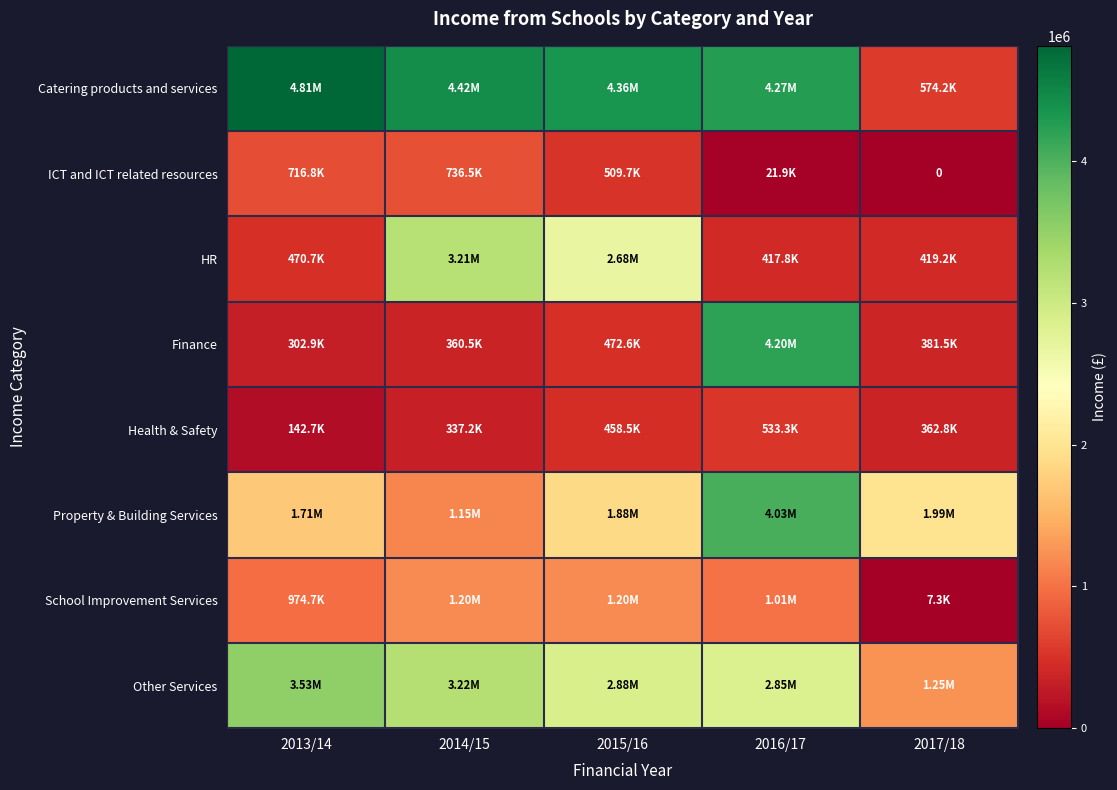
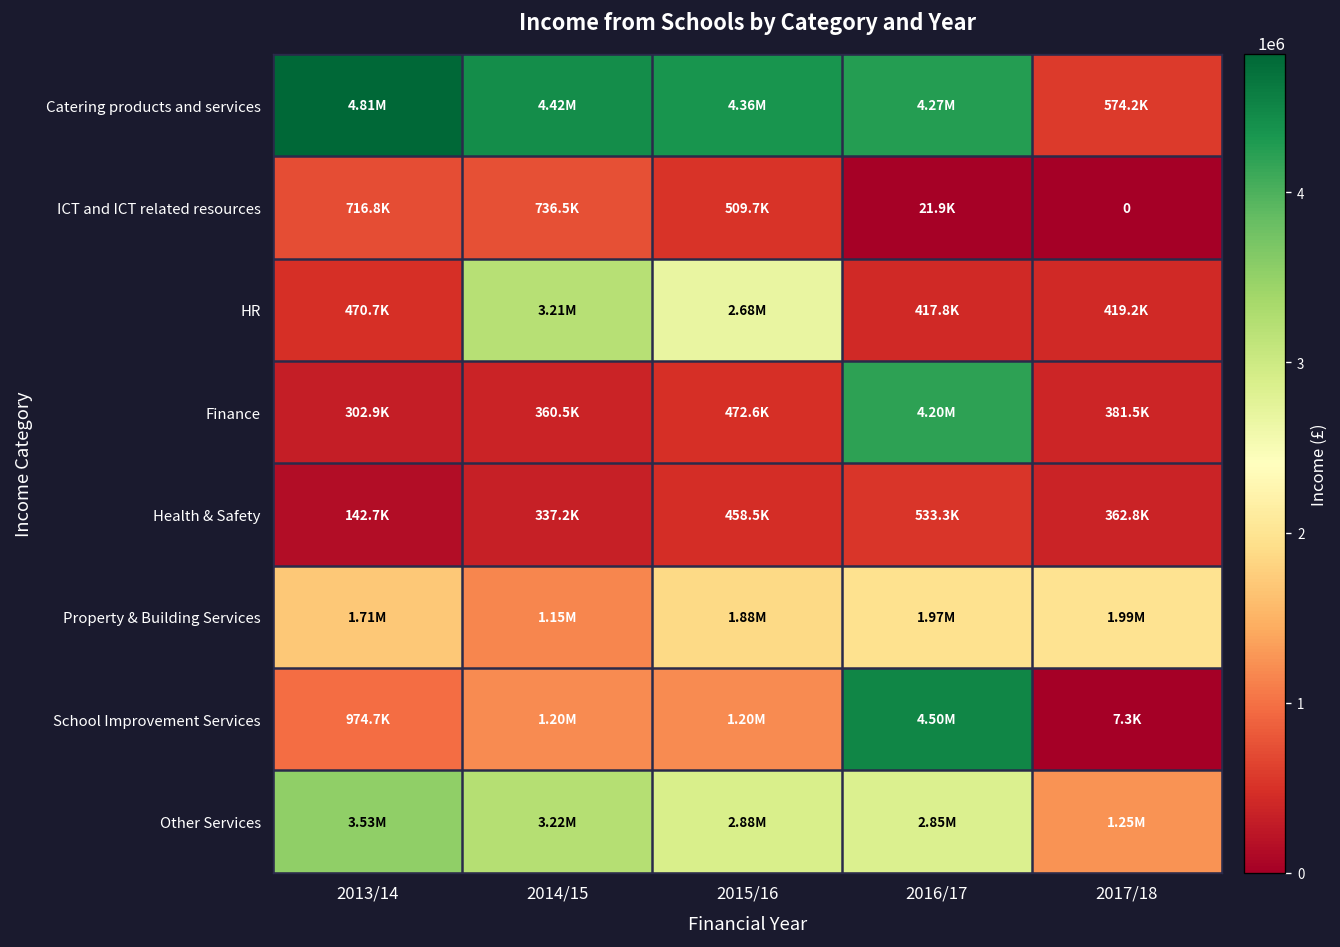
  {
    "Catering products and services": {
      "2013/14": "4.81M",
      "2014/15": "4.42M",
      "2015/16": "4.36M",
      "2016/17": "4.27M",
      "2017/18": "574.2K"
    },
    "ICT and ICT related resources": {
      "2013/14": "716.8K",
      "2014/15": "736.5K",
      "2015/16": "509.7K",
      "2016/17": "21.9K",
      "2017/18": "0"
    },
    "HR": {
      "2013/14": "470.7K",
      "2014/15": "3.21M",
      "2015/16": "2.68M",
      "2016/17": "417.8K",
      "2017/18": "419.2K"
    },
    "Finance": {
      "2013/14": "302.9K",
      "2014/15": "360.5K",
      "2015/16": "472.6K",
      "2016/17": "4.20M",
      "2017/18": "381.5K"
    },
    "Health & Safety": {
      "2013/14": "142.7K",
      "2014/15": "337.2K",
      "2015/16": "458.5K",
      "2016/17": "533.3K",
      "2017/18": "362.8K"
    },
    "Property & Building Services": {
      "2013/14": "1.71M",
      "2014/15": "1.15M",
      "2015/16": "1.88M",
-     "2016/17": "4.03M",
+     "2016/17": "1.97M",
      "2017/18": "1.99M"
    },
    "School Improvement Services": {
      "2013/14": "974.7K",
      "2014/15": "1.20M",
      "2015/16": "1.20M",
-     "2016/17": "1.01M",
+     "2016/17": "4.50M",
      "2017/18": "7.3K"
    },
    "Other Services": {
      "2013/14": "3.53M",
      "2014/15": "3.22M",
      "2015/16": "2.88M",
      "2016/17": "2.85M",
      "2017/18": "1.25M"
    }
  }
